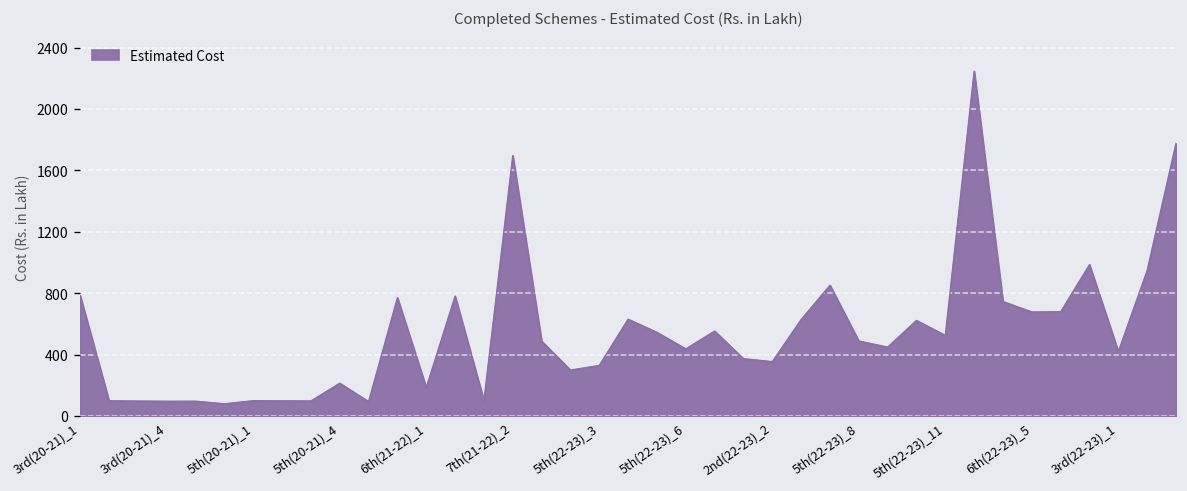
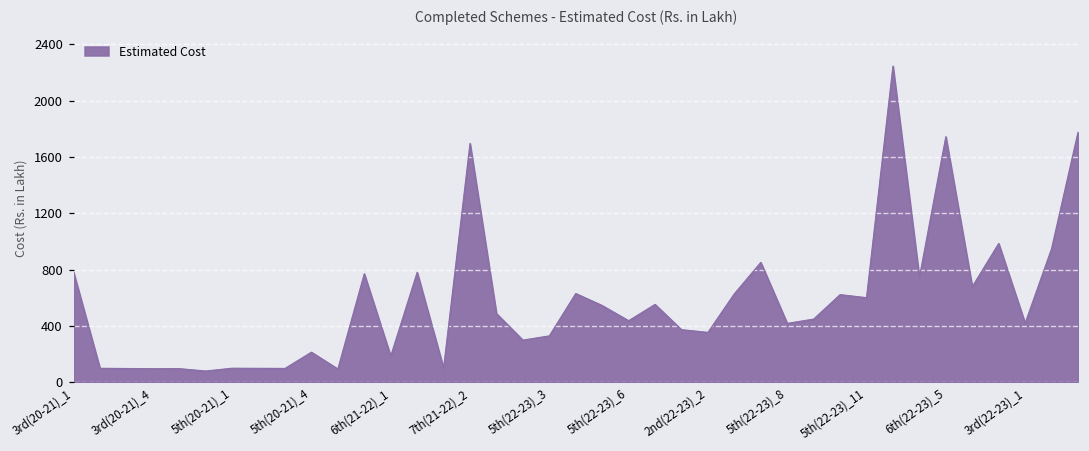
  {
    "3rd(20-21)_1": 780,
    "3rd(20-21)_4": 100,
    "5th(20-21)_1": 100,
    "5th(20-21)_4": 210,
    "6th(21-22)_1": 190,
    "7th(21-22)_2": 1700,
    "5th(22-23)_3": 330,
    "5th(22-23)_6": 440,
    "2nd(22-23)_2": 350,
-   "5th(22-23)_8": 490,
-   "5th(22-23)_11": 520,
-   "6th(22-23)_5": 680,
+   "5th(22-23)_8": 420,
+   "5th(22-23)_11": 600,
+   "6th(22-23)_5": 1740,
    "3rd(22-23)_1": 420
  }
